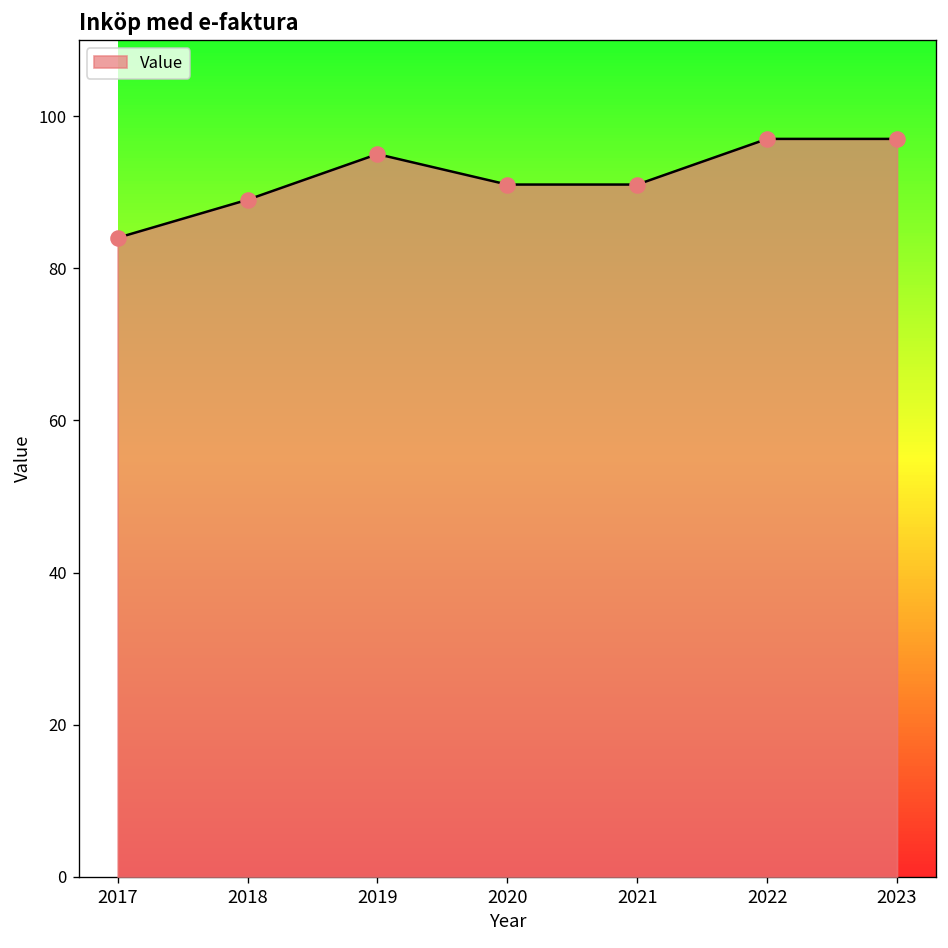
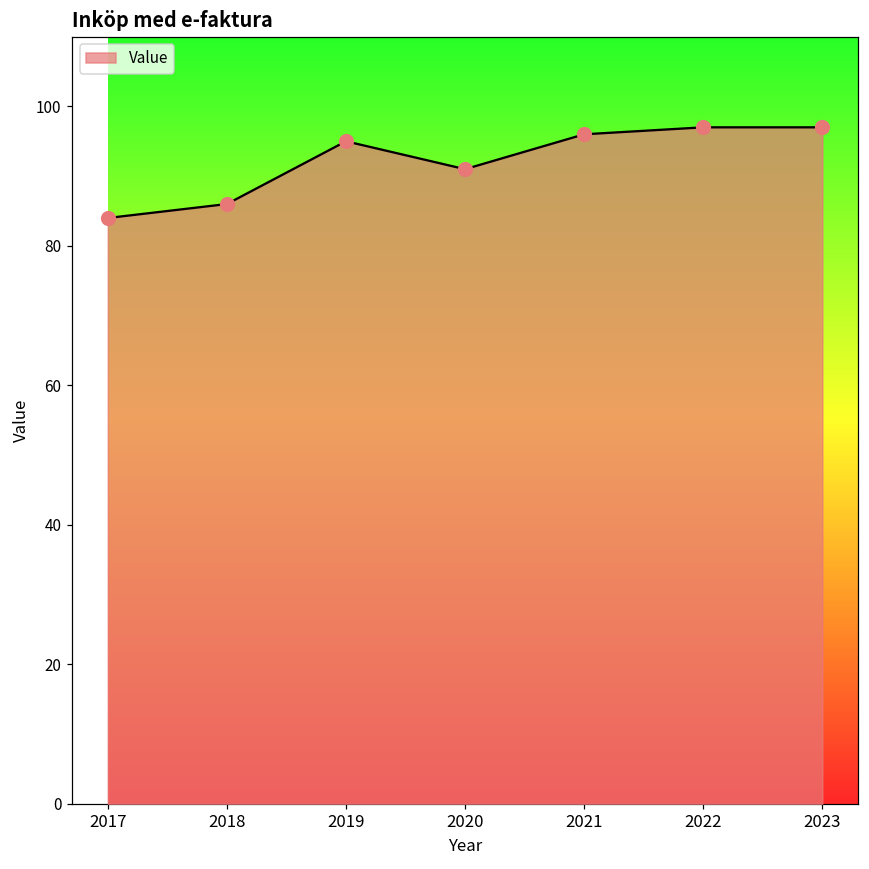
  {
    "2017": 84,
-   "2018": 89,
+   "2018": 86,
    "2019": 95,
    "2020": 91,
-   "2021": 91,
+   "2021": 96,
    "2022": 97,
    "2023": 97
  }
